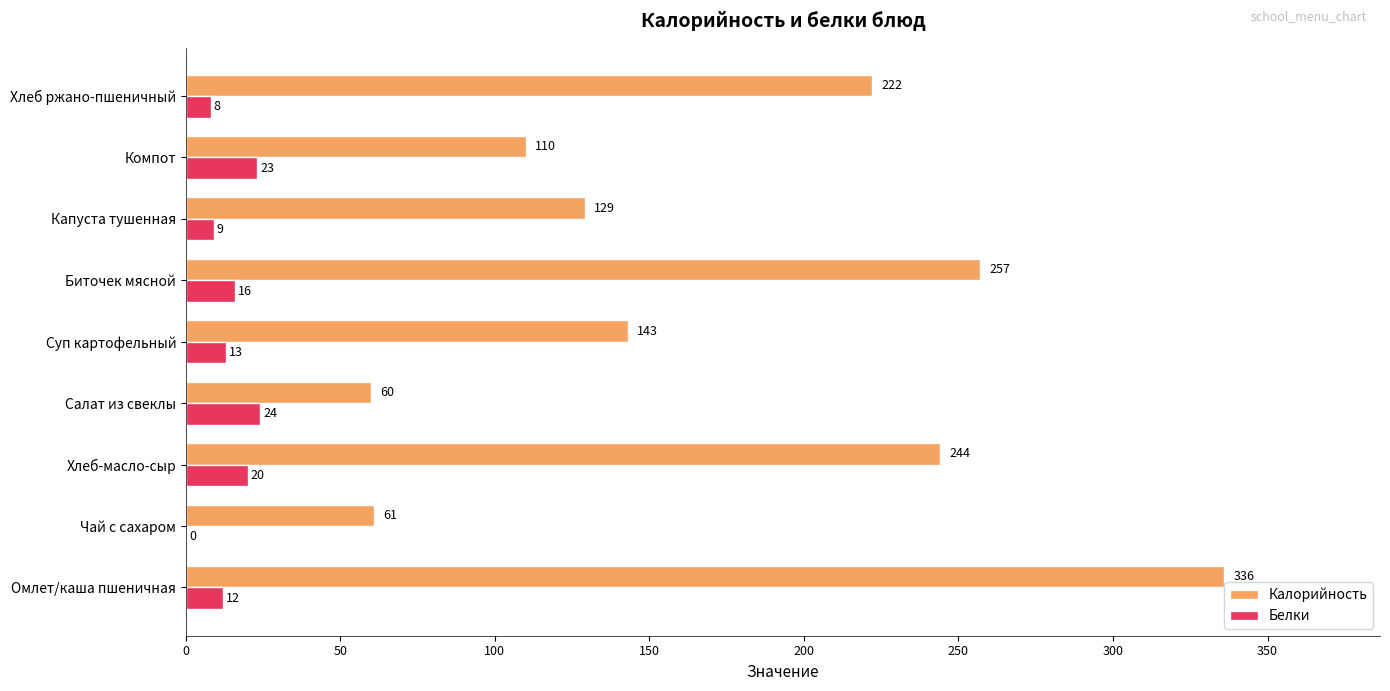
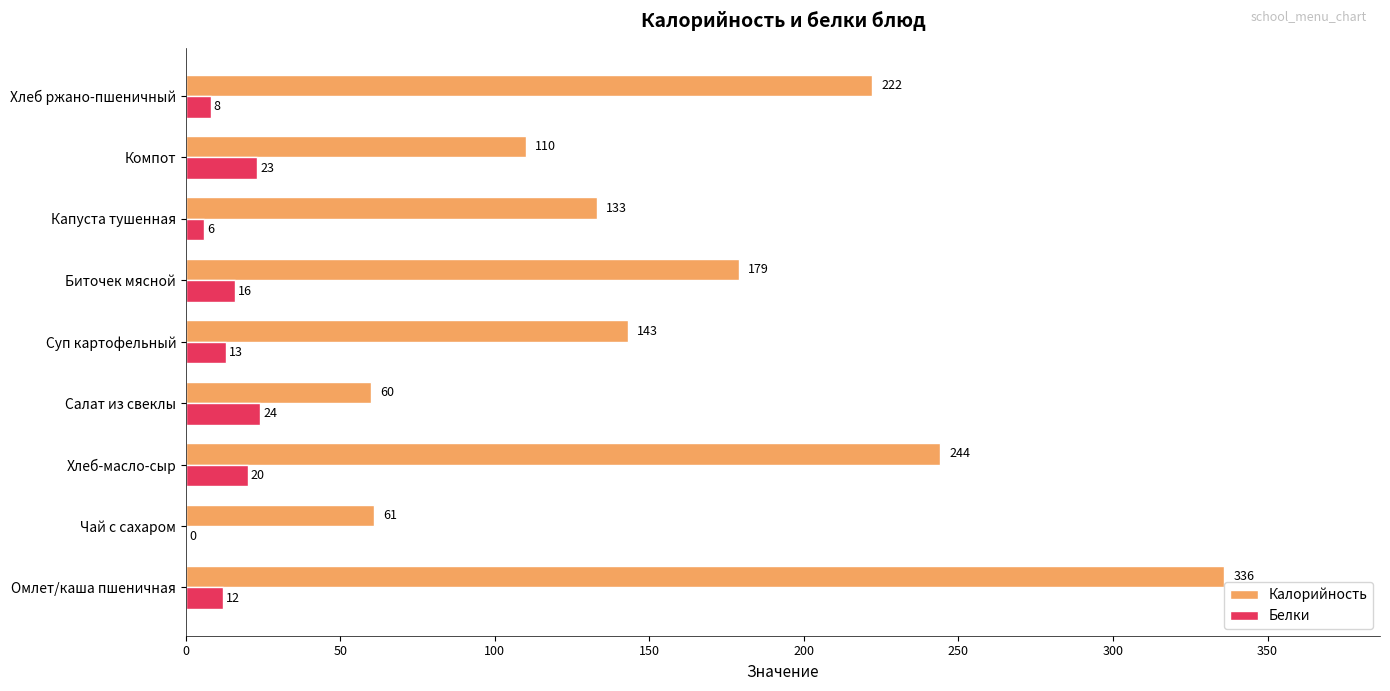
  {
    "Калорийность": {
      "Хлеб ржано-пшеничный": 222,
      "Компот": 110,
-     "Капуста тушенная": 129,
-     "Биточек мясной": 257,
+     "Капуста тушенная": 133,
+     "Биточек мясной": 179,
      "Суп картофельный": 143,
      "Салат из свеклы": 60,
      "Хлеб-масло-сыр": 244,
      "Чай с сахаром": 61
    },
    "Белки": {
      "Хлеб ржано-пшеничный": 8,
      "Компот": 23,
-     "Капуста тушенная": 9,
+     "Капуста тушенная": 6,
      "Биточек мясной": 16,
      "Суп картофельный": 13,
      "Салат из свеклы": 24,
      "Хлеб-масло-сыр": 20,
      "Чай с сахаром": 0,
      "Омлет/каша пшеничная": 12
    }
  }
